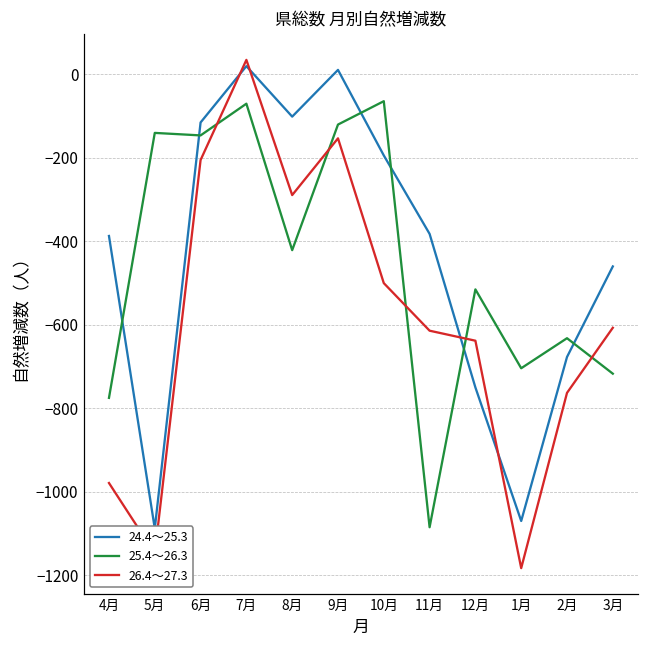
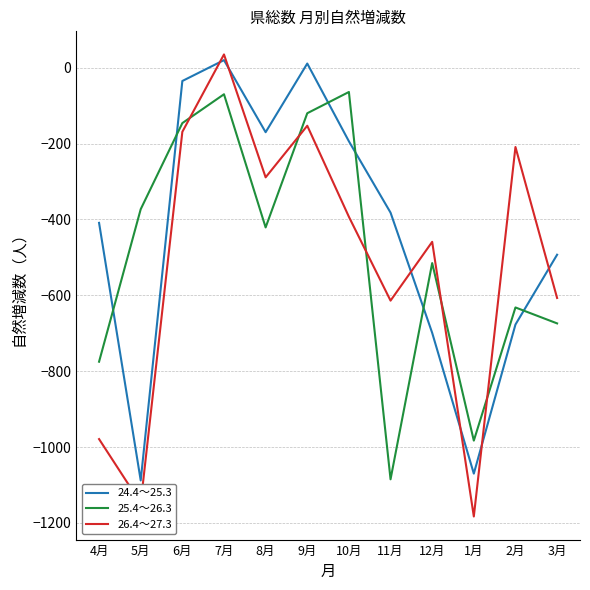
  {
    "24.4～25.3": {
-     "4月": -390,
+     "4月": -410,
      "5月": -1090,
-     "6月": -120,
+     "6月": -40,
      "7月": 20,
-     "8月": -100,
+     "8月": -170,
      "9月": 10,
      "10月": -190,
      "11月": -380,
-     "12月": -750,
+     "12月": -700,
      "1月": -1070,
      "2月": -680,
-     "3月": -460
+     "3月": -490
    },
    "25.4～26.3": {
      "4月": -780,
-     "5月": -140,
+     "5月": -370,
      "6月": -150,
      "7月": -70,
      "8月": -420,
      "9月": -120,
      "10月": -60,
      "11月": -1090,
      "12月": -520,
-     "1月": -700,
+     "1月": -980,
      "2月": -630,
-     "3月": -720
+     "3月": -670
    },
    "26.4～27.3": {
      "4月": -980,
-     "6月": -210,
+     "6月": -170,
      "7月": 40,
      "8月": -290,
      "9月": -150,
-     "10月": -500,
+     "10月": -390,
      "11月": -610,
-     "12月": -640,
+     "12月": -460,
      "1月": -1180,
-     "2月": -760,
+     "2月": -210,
      "3月": -610
    }
  }
